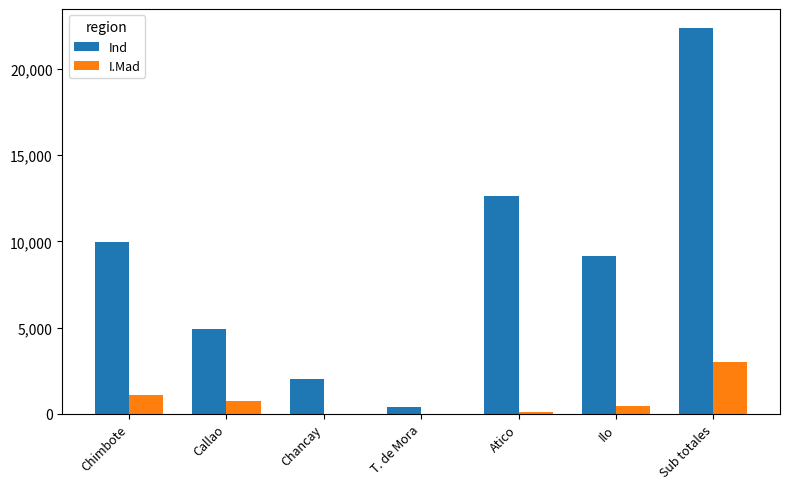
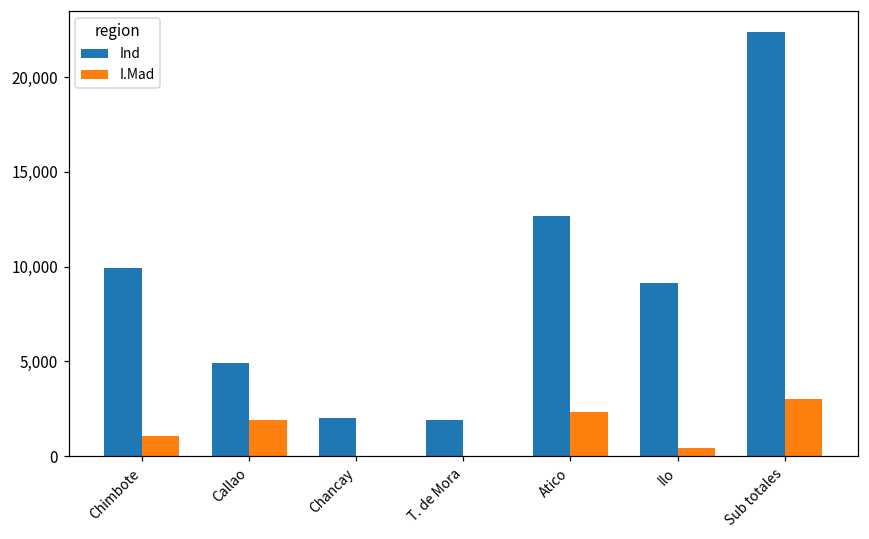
  {
    "Ind": {
      "Chimbote": "9,900",
      "Callao": "4,900",
      "Chancay": "2,000",
-     "T. de Mora": "400",
+     "T. de Mora": "1,900",
      "Atico": "12,700",
      "Ilo": "9,200",
      "Sub totales": "22,400"
    },
    "I.Mad": {
      "Chimbote": "1,100",
-     "Callao": "800",
+     "Callao": "1,900",
      "Chancay": "0",
      "T. de Mora": "0",
-     "Atico": "100",
+     "Atico": "2,300",
      "Ilo": "500",
      "Sub totales": "3,000"
    }
  }
